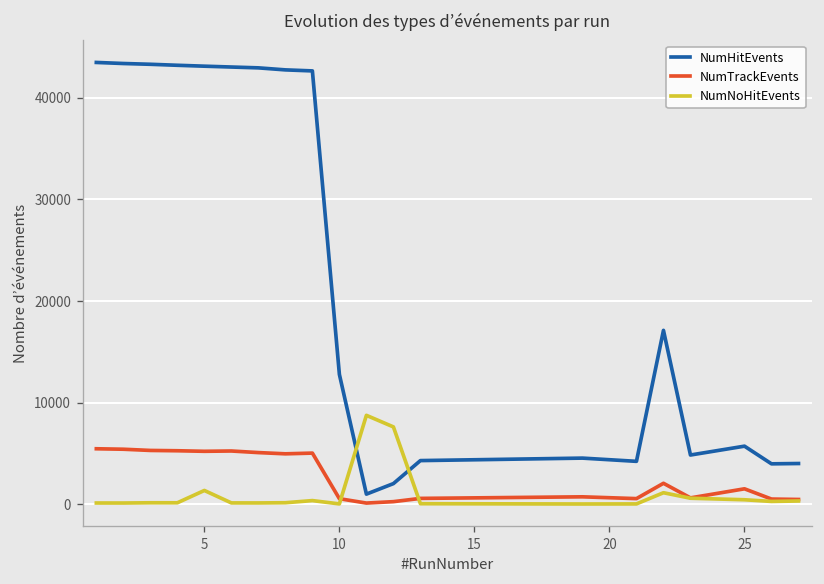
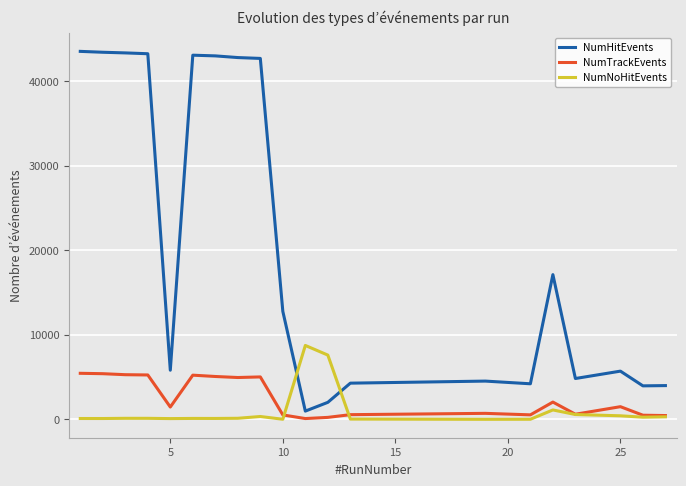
  {
    "NumHitEvents": {
-     "5": 43000,
+     "5": 6000,
      "10": 13000,
      "25": 6000
    },
    "NumTrackEvents": {
-     "5": 5000,
+     "5": 1000,
      "10": 1000,
      "25": 2000
    },
    "NumNoHitEvents": {
-     "5": 1000,
+     "5": 0,
      "10": 0,
      "25": 0
    }
  }
